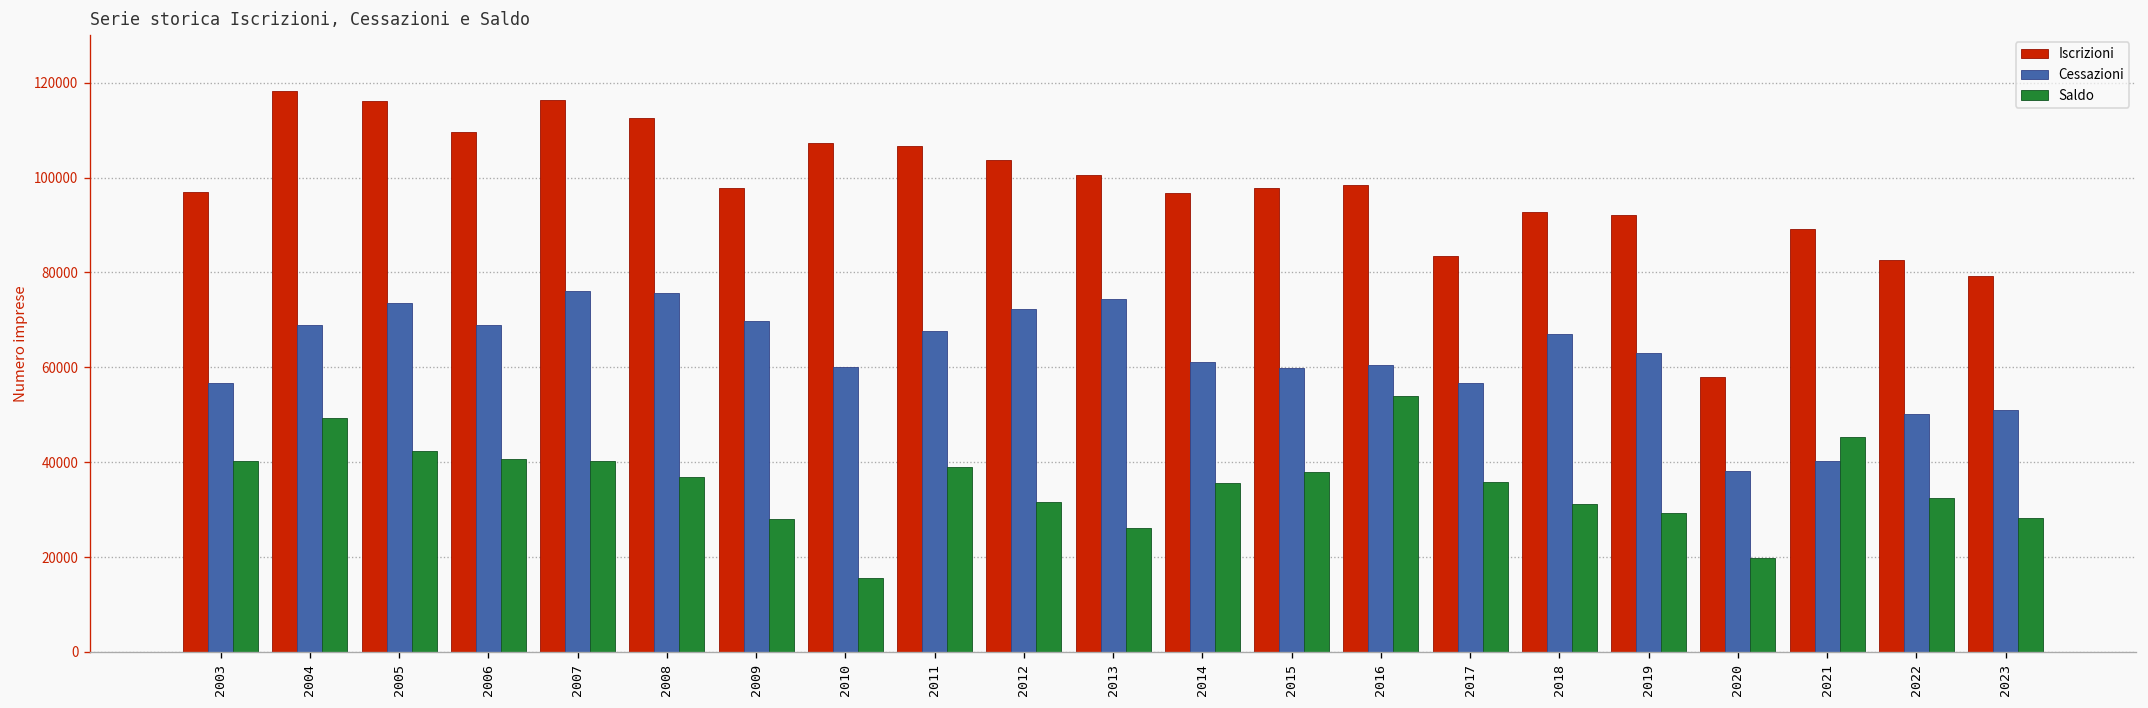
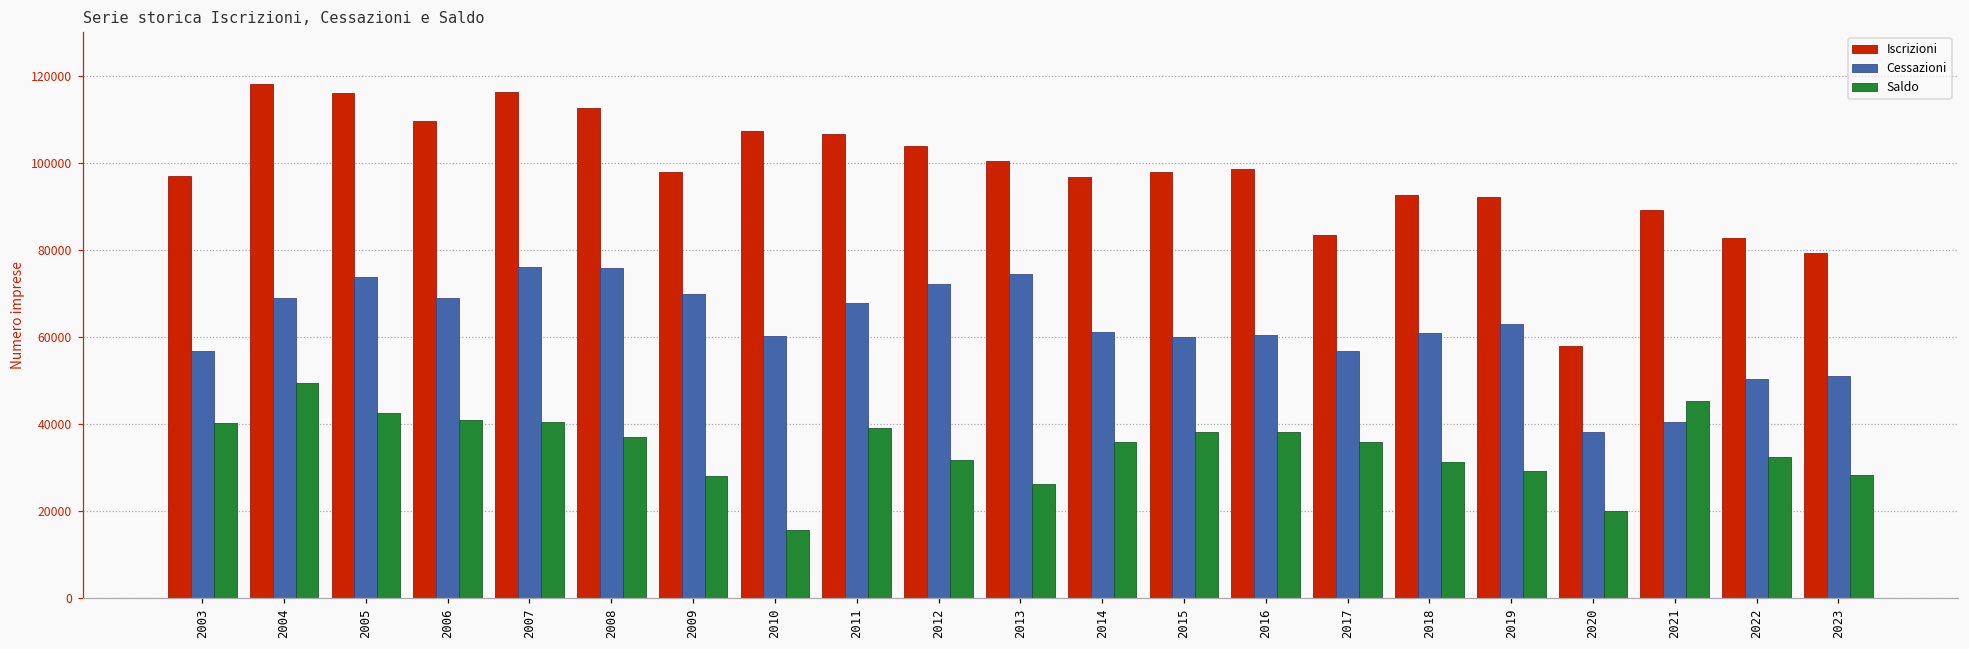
  {
    "Iscrizioni": {
      "2003": 97000,
      "2004": 118000,
      "2005": 116000,
      "2006": 110000,
      "2007": 116000,
      "2008": 113000,
      "2009": 98000,
      "2010": 107000,
      "2011": 107000,
      "2012": 104000,
      "2013": 100000,
      "2014": 97000,
      "2015": 98000,
      "2016": 98000,
      "2017": 83000,
      "2018": 93000,
      "2019": 92000,
      "2020": 58000,
      "2021": 89000,
      "2022": 83000,
      "2023": 79000
    },
    "Cessazioni": {
      "2003": 57000,
      "2004": 69000,
      "2005": 74000,
      "2006": 69000,
      "2007": 76000,
      "2008": 76000,
      "2009": 70000,
      "2010": 60000,
      "2011": 68000,
      "2012": 72000,
      "2013": 74000,
      "2014": 61000,
      "2015": 60000,
      "2016": 60000,
      "2017": 57000,
-     "2018": 67000,
+     "2018": 61000,
      "2019": 63000,
      "2020": 38000,
      "2021": 40000,
      "2022": 50000,
      "2023": 51000
    },
    "Saldo": {
      "2003": 40000,
      "2004": 49000,
      "2005": 42000,
      "2006": 41000,
      "2007": 40000,
      "2008": 37000,
      "2009": 28000,
      "2010": 15000,
      "2011": 39000,
      "2012": 32000,
      "2013": 26000,
      "2014": 36000,
      "2015": 38000,
-     "2016": 54000,
+     "2016": 38000,
      "2017": 36000,
      "2018": 31000,
      "2019": 29000,
      "2020": 20000,
      "2021": 45000,
      "2022": 32000,
      "2023": 28000
    }
  }
